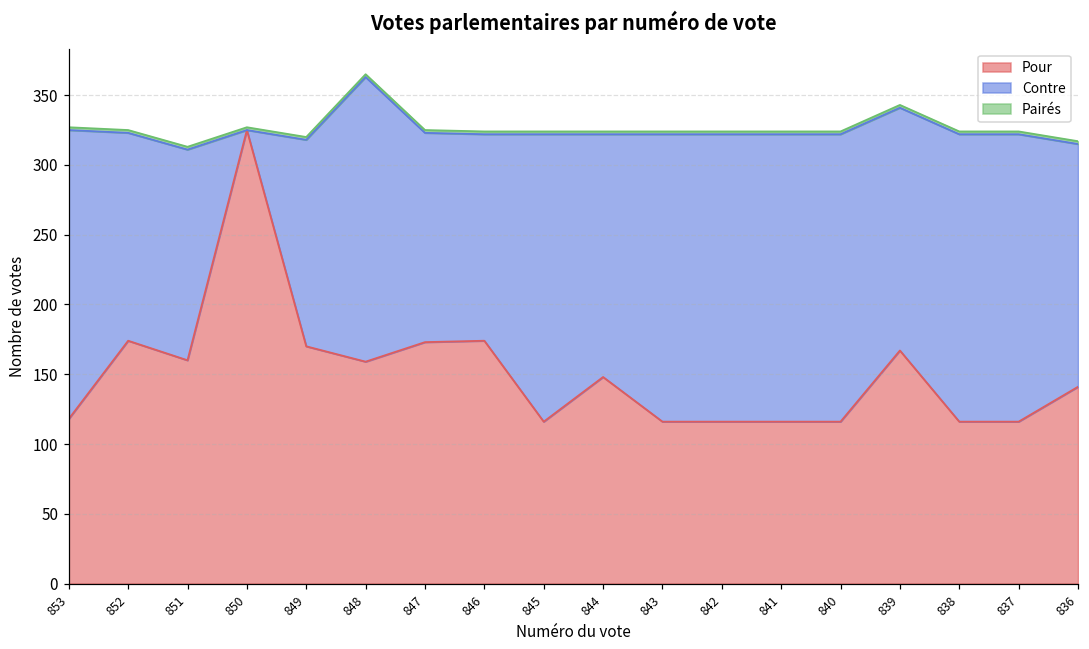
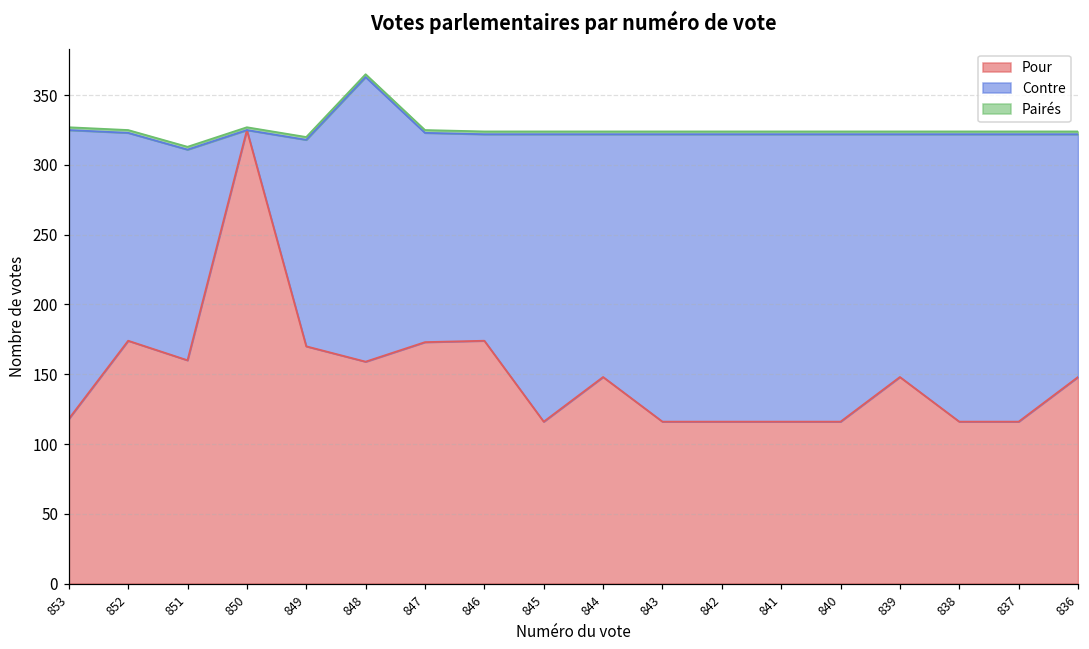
  {
    "Pour": {
      "853": 118,
      "852": 174,
      "851": 160,
      "849": 170,
      "848": 159,
      "847": 173,
      "846": 174,
      "845": 116,
      "844": 148,
      "843": 116,
      "842": 116,
      "841": 116,
      "840": 116,
-     "839": 167,
+     "839": 148,
      "838": 116,
      "837": 116,
-     "836": 141
+     "836": 148
    },
    "Contre": {
      "852": 149,
      "847": 150
    },
    "Pairés": {
      "852": 2,
      "847": 2
    }
  }
